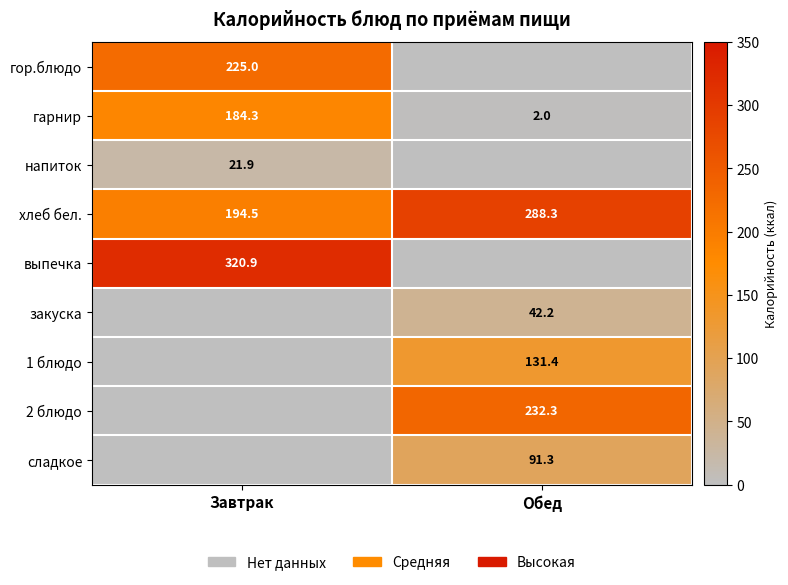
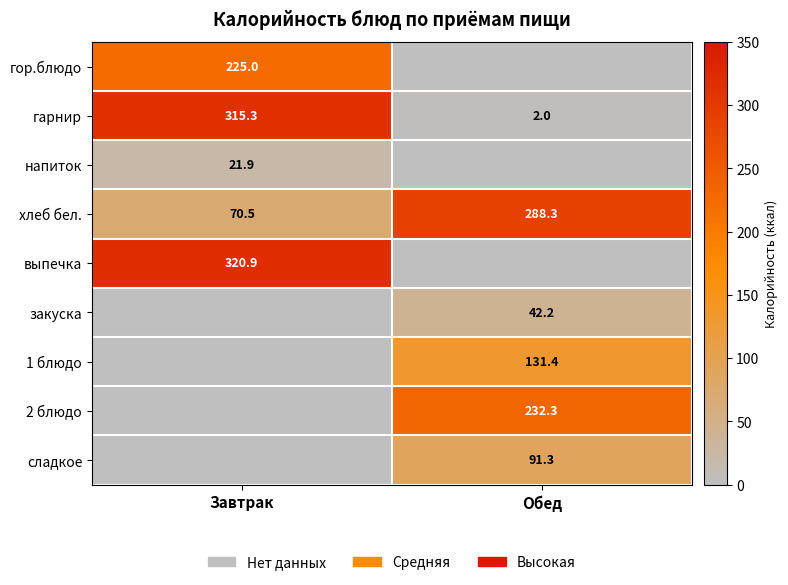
  {
    "гор.блюдо": {
      "Завтрак": 225.0
    },
    "гарнир": {
-     "Завтрак": 184.3,
+     "Завтрак": 315.3,
      "Обед": 2.0
    },
    "напиток": {
      "Завтрак": 21.9
    },
    "хлеб бел.": {
-     "Завтрак": 194.5,
+     "Завтрак": 70.5,
      "Обед": 288.3
    },
    "выпечка": {
      "Завтрак": 320.9
    },
    "закуска": {
      "Обед": 42.2
    },
    "1 блюдо": {
      "Обед": 131.4
    },
    "2 блюдо": {
      "Обед": 232.3
    },
    "сладкое": {
      "Обед": 91.3
    }
  }
